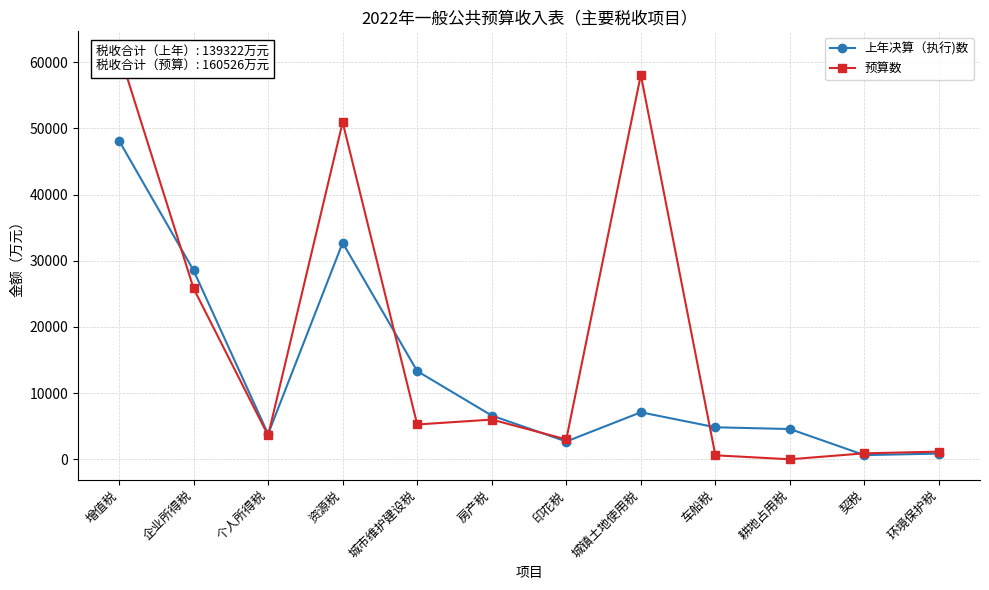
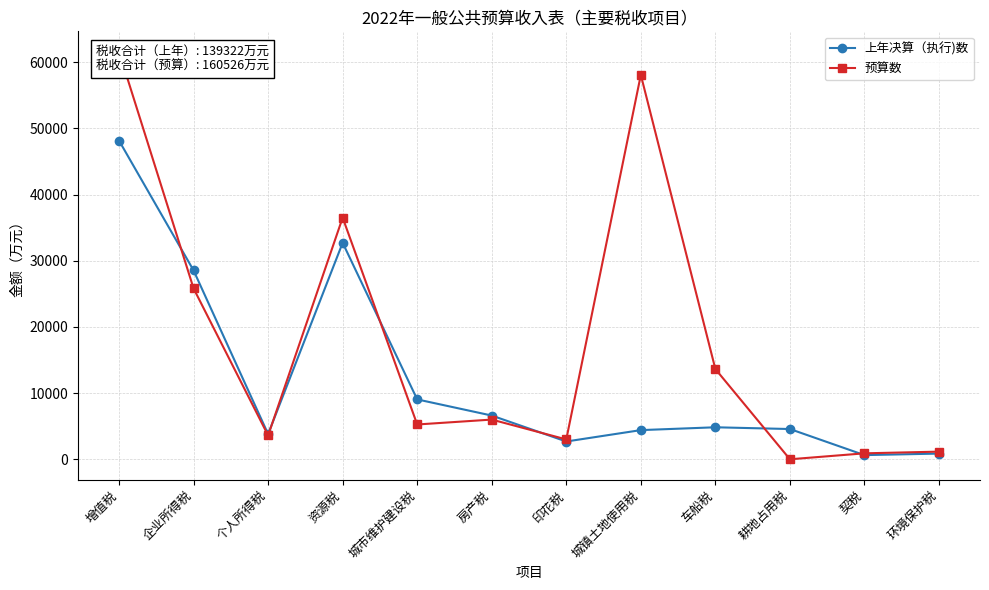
  {
    "上年决算（执行)数": {
      "增值税": 48000,
      "企业所得税": 29000,
      "资源税": 33000,
-     "城市维护建设税": 13000,
+     "城市维护建设税": 9000,
      "房产税": 7000,
-     "城镇土地使用税": 7000,
+     "城镇土地使用税": 4000,
      "车船税": 5000,
      "耕地占用税": 5000
    },
    "预算数": {
      "企业所得税": 26000,
-     "资源税": 51000,
+     "资源税": 37000,
      "城市维护建设税": 5000,
      "房产税": 6000,
      "城镇土地使用税": 58000,
-     "车船税": 1000,
+     "车船税": 14000,
      "耕地占用税": 0
    }
  }
